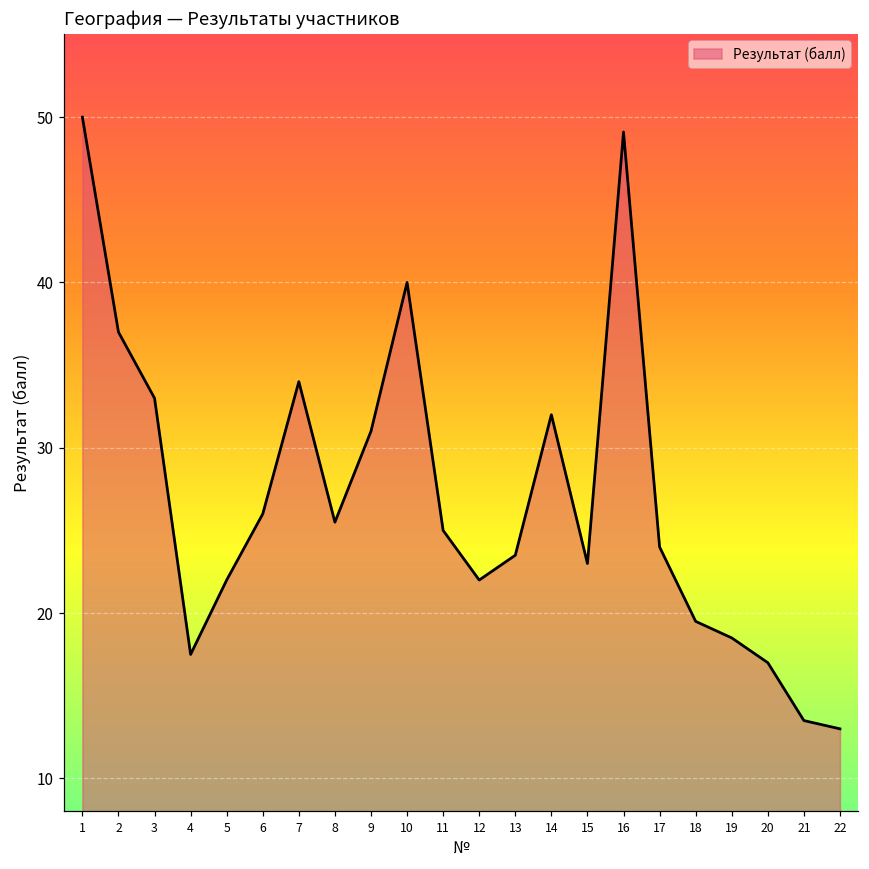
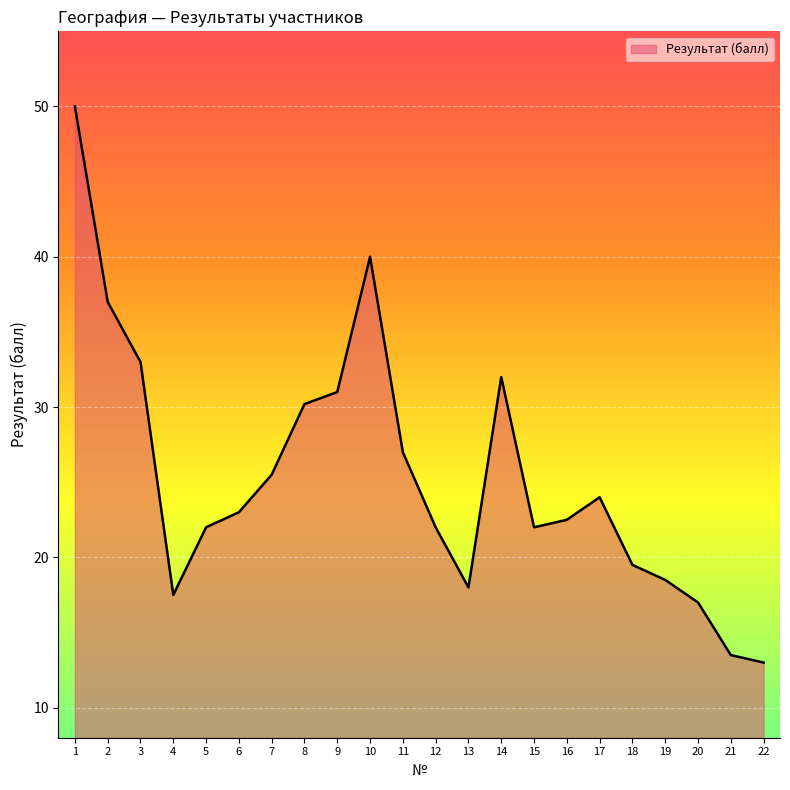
  {
    "1": 50.0,
    "2": 37.0,
    "3": 33.0,
    "4": 17.5,
    "5": 22.0,
-   "6": 26,
-   "7": 34.0,
-   "8": 25.5,
+   "6": 23,
+   "7": 25.5,
+   "8": 30.2,
    "9": 31.0,
    "10": 40.0,
-   "11": 25,
+   "11": 27,
    "12": 22.0,
-   "13": 23.5,
+   "13": 18.0,
    "14": 32.0,
-   "15": 23,
-   "16": 49.1,
+   "15": 22,
+   "16": 22.5,
    "17": 24.0,
    "18": 19.5,
    "19": 18.5,
    "20": 17.0,
    "21": 13.5,
    "22": 13.0
  }
